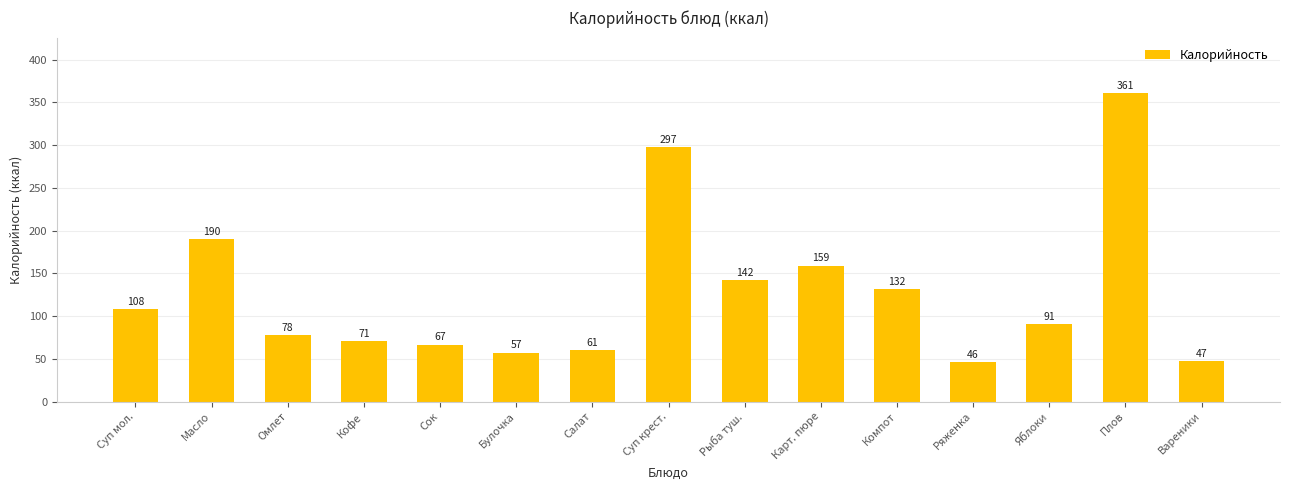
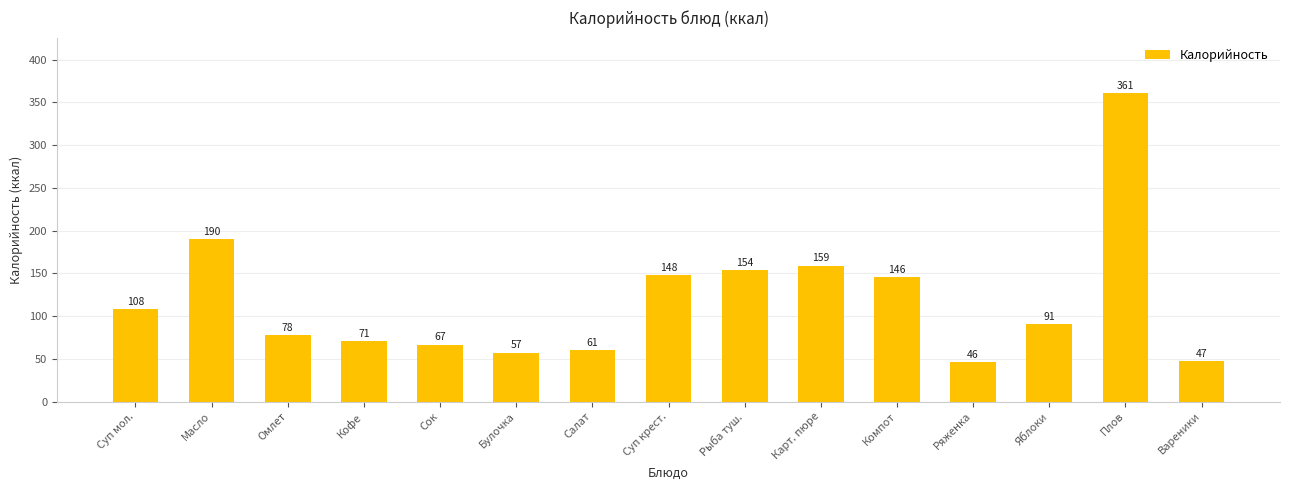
  {
    "Суп мол.": 108,
    "Масло": 190,
    "Омлет": 78,
    "Кофе": 71,
    "Сок": 67,
    "Булочка": 57,
    "Салат": 61,
-   "Суп крест.": 297,
-   "Рыба туш.": 142,
+   "Суп крест.": 148,
+   "Рыба туш.": 154,
    "Карт. пюре": 159,
-   "Компот": 132,
+   "Компот": 146,
    "Ряженка": 46,
    "Яблоки": 91,
    "Плов": 361,
    "Вареники": 47
  }
